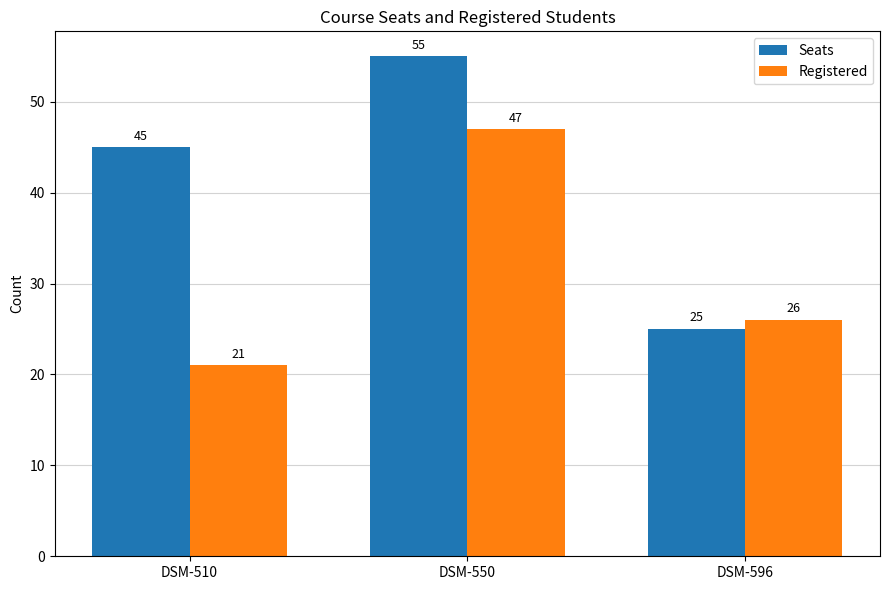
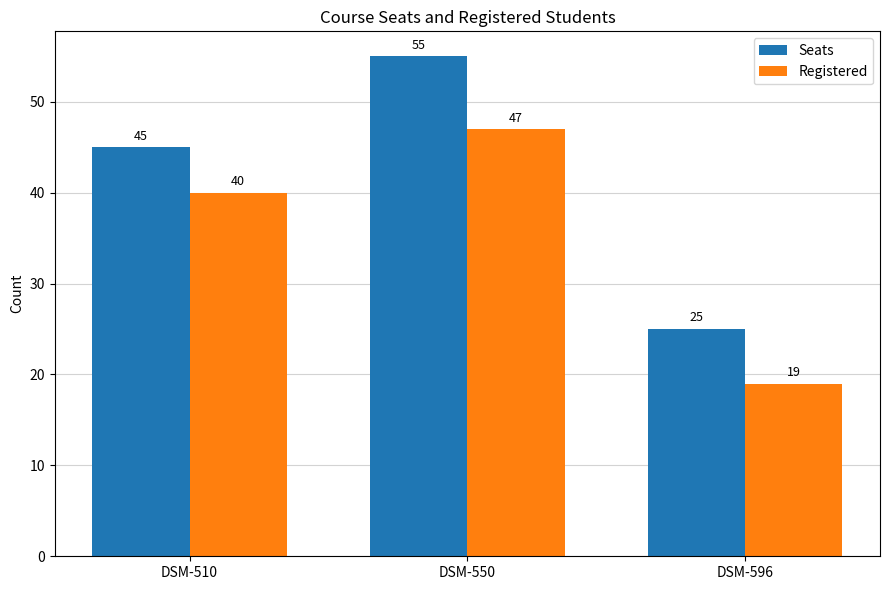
  {
    "Seats": {
      "DSM-510": 45,
      "DSM-550": 55,
      "DSM-596": 25
    },
    "Registered": {
-     "DSM-510": 21,
+     "DSM-510": 40,
      "DSM-550": 47,
-     "DSM-596": 26
+     "DSM-596": 19
    }
  }
